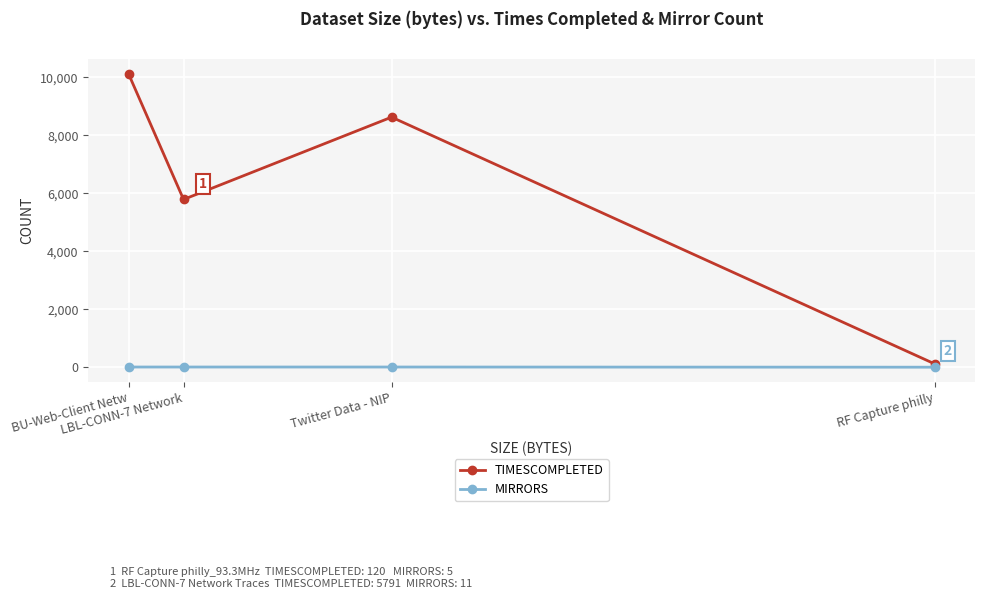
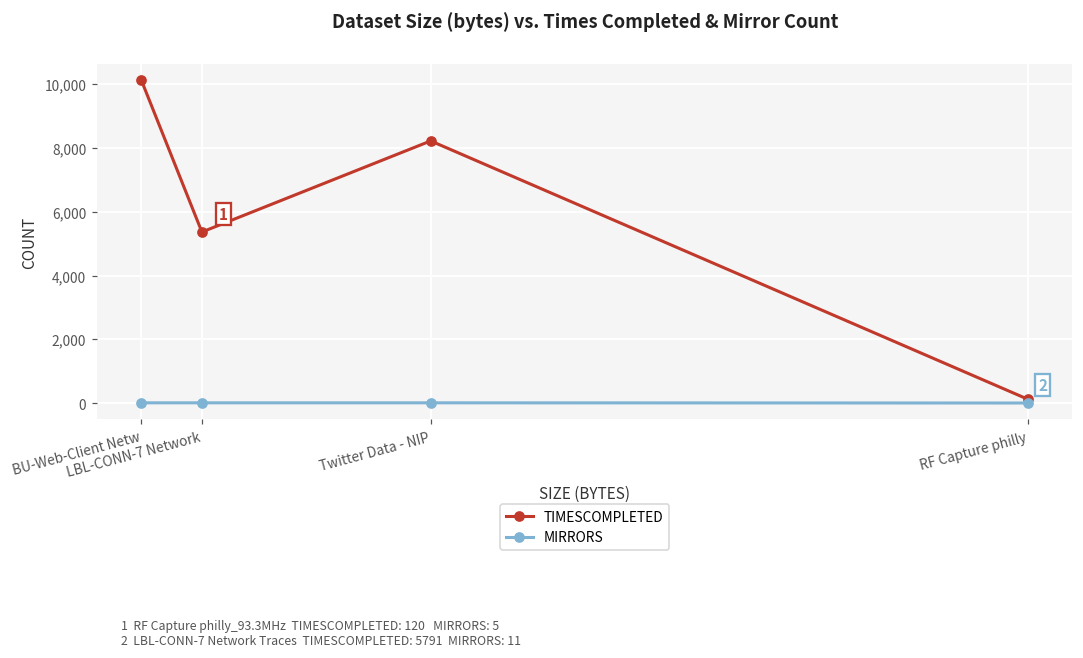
  {
    "TIMESCOMPLETED": {
      "BU-Web-Client Netw": "10,100",
-     "LBL-CONN-7 Network": "5,800",
-     "Twitter Data - NIP": "8,600"
+     "LBL-CONN-7 Network": "5,400",
+     "Twitter Data - NIP": "8,200"
    },
    "MIRRORS": {
      "BU-Web-Client Netw": "0",
      "LBL-CONN-7 Network": "0",
      "Twitter Data - NIP": "0",
      "RF Capture philly": "0"
    }
  }
